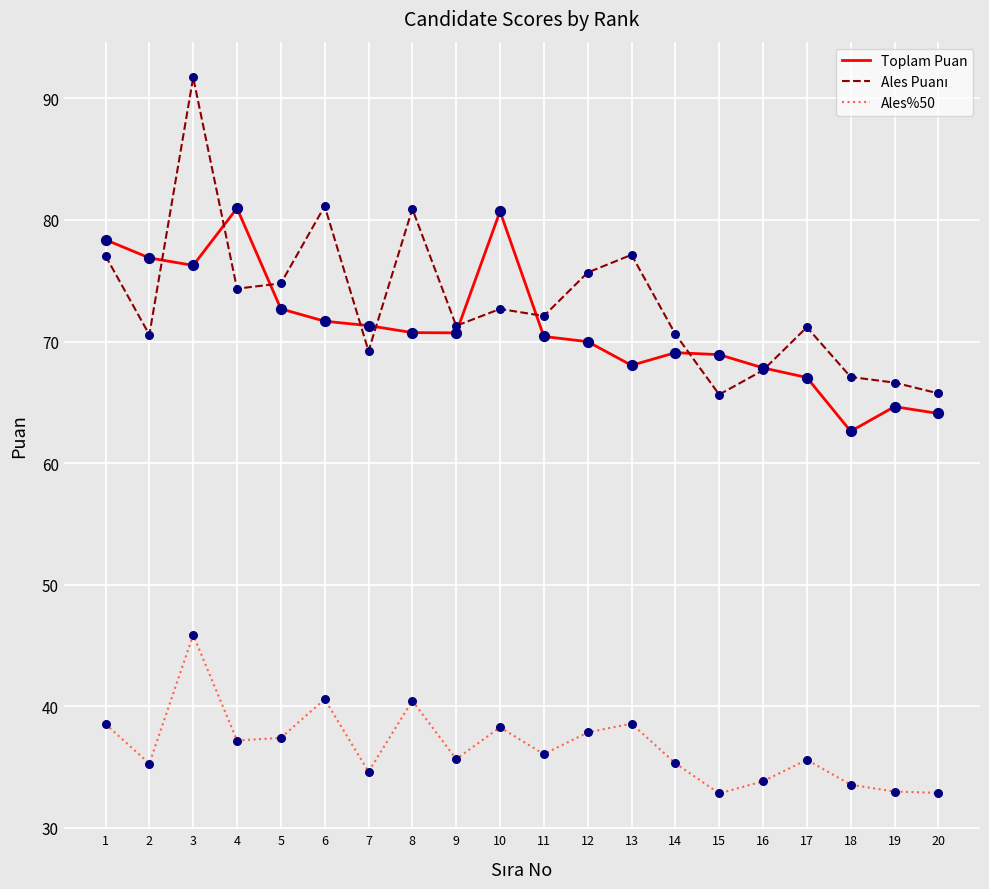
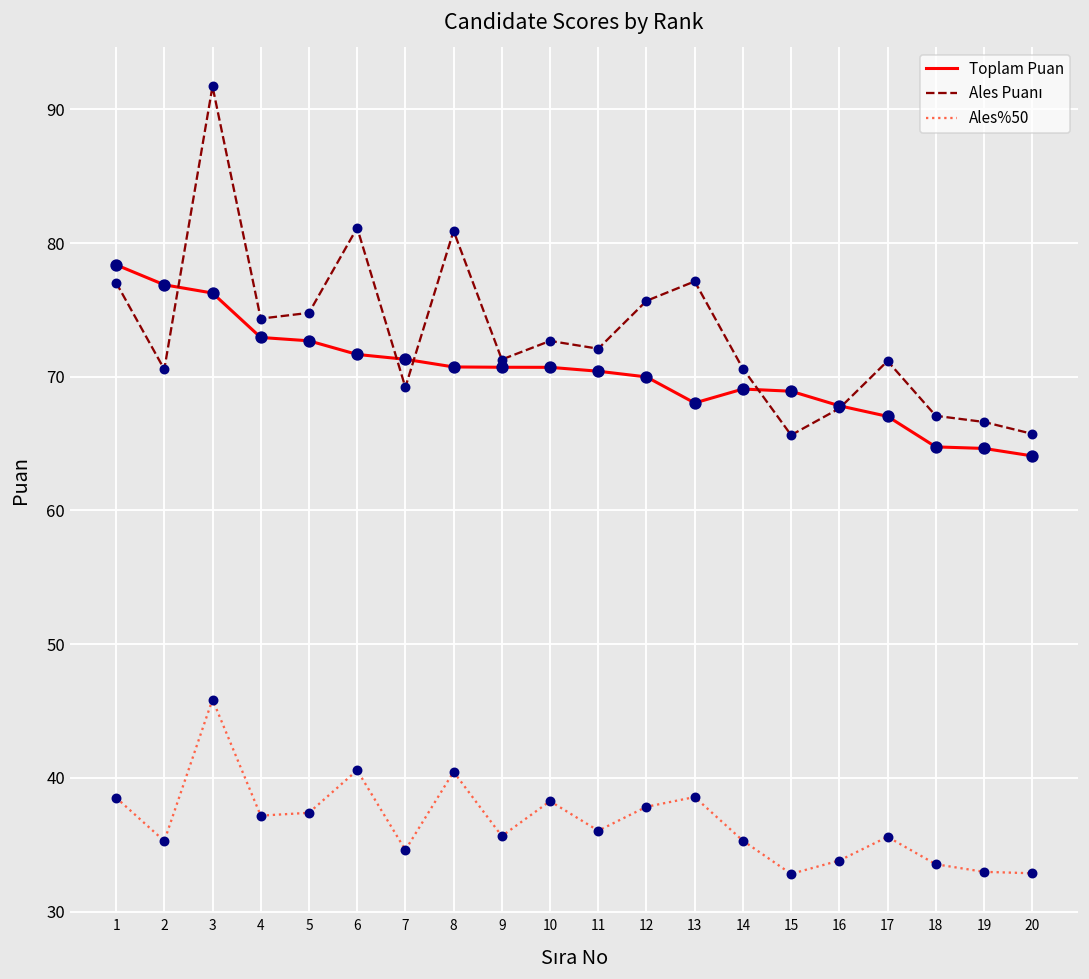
  {
    "Toplam Puan": {
      "1": 78.4,
      "2": 76.9,
      "3": 76.3,
-     "4": 81.0,
+     "4": 72.9,
      "5": 72.7,
      "6": 71.7,
      "7": 71.3,
      "8": 70.7,
      "9": 70.7,
-     "10": 80.7,
+     "10": 70.7,
      "11": 70.4,
      "12": 70.0,
      "13": 68.0,
      "14": 69.1,
      "15": 68.9,
      "17": 67.0,
-     "18": 62.6,
+     "18": 64.8,
      "19": 64.6,
      "20": 64.1
    },
    "Ales Puanı": {
      "1": 77.0,
      "2": 70.6,
      "3": 91.7,
      "4": 74.3,
      "5": 74.8,
      "6": 81.1,
      "7": 69.2,
      "8": 80.9,
      "9": 71.3,
      "10": 72.7,
      "11": 72.1,
      "12": 75.7,
      "13": 77.1,
      "14": 70.6,
      "15": 65.6,
      "17": 71.2,
      "18": 67.1,
      "19": 66.6,
      "20": 65.7
    },
    "Ales%50": {
      "1": 38.5,
      "2": 35.3,
      "3": 45.9,
      "4": 37.2,
      "5": 37.4,
      "6": 40.6,
      "7": 34.6,
      "8": 40.5,
      "9": 35.6,
      "10": 38.3,
      "11": 36.0,
      "12": 37.8,
      "13": 38.6,
      "14": 35.3,
      "15": 32.8,
      "16": 33.8,
      "17": 35.6,
      "18": 33.5,
      "19": 33.0,
      "20": 32.9
    }
  }
